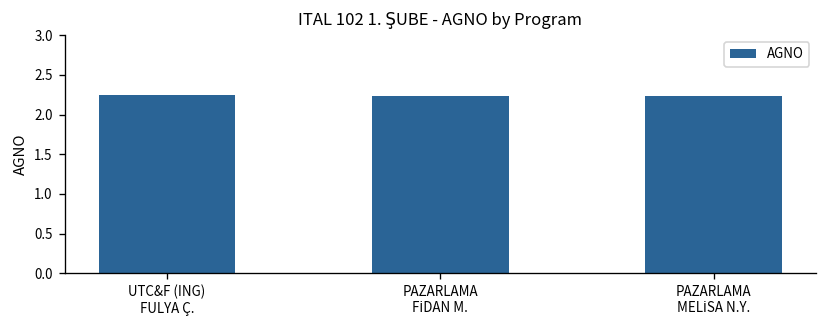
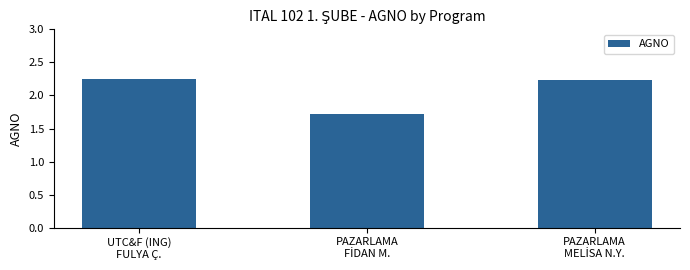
  {
    "UTC&F (ING) FULYA Ç.": 2.3,
-   "PAZARLAMA FİDAN M.": 2.2,
+   "PAZARLAMA FİDAN M.": 1.7,
    "PAZARLAMA MELİSA N.Y.": 2.2
  }
